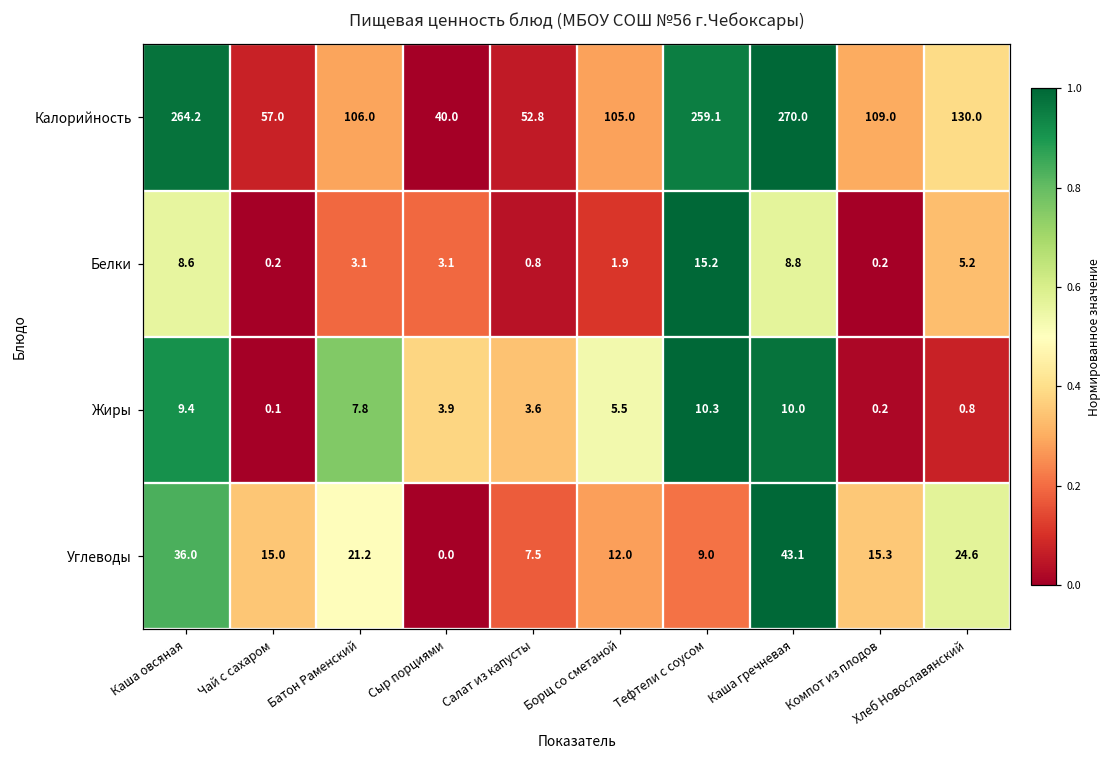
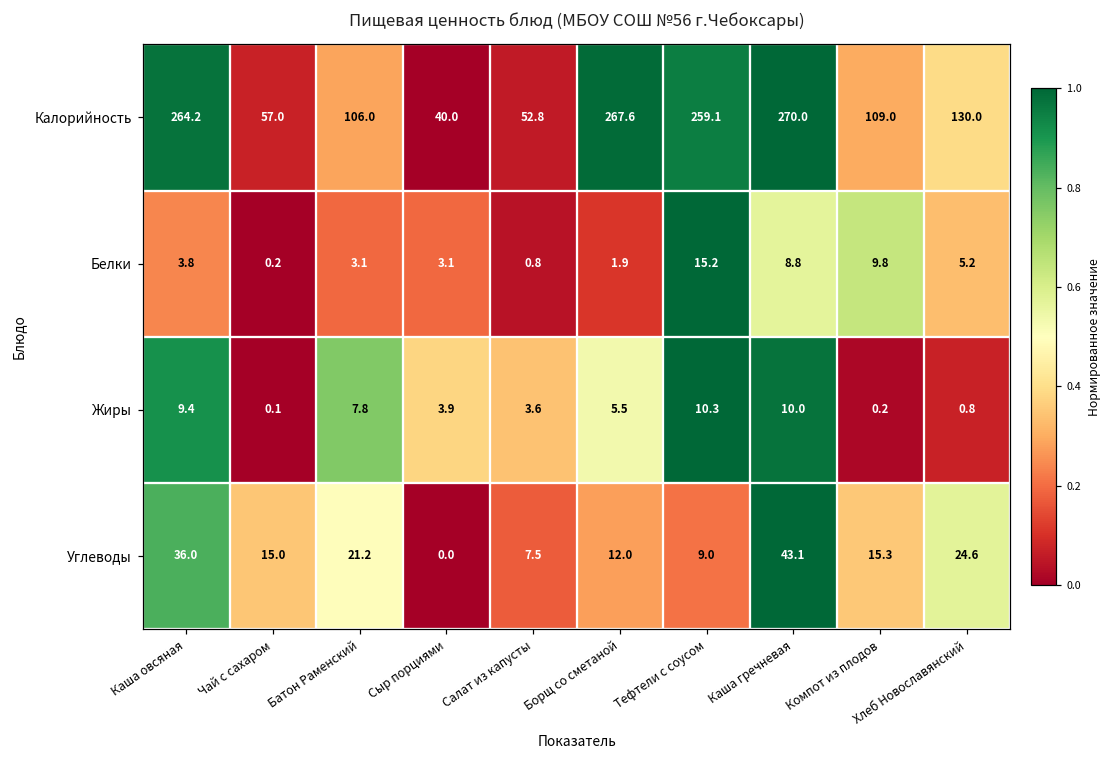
  {
    "Калорийность": {
      "Каша овсяная": 264.2,
      "Чай с сахаром": 57.0,
      "Батон Раменский": 106.0,
      "Сыр порциями": 40.0,
      "Салат из капусты": 52.8,
-     "Борщ со сметаной": 105.0,
+     "Борщ со сметаной": 267.6,
      "Тефтели с соусом": 259.1,
      "Каша гречневая": 270.0,
      "Компот из плодов": 109.0,
      "Хлеб Новославянский": 130.0
    },
    "Белки": {
-     "Каша овсяная": 8.6,
+     "Каша овсяная": 3.8,
      "Чай с сахаром": 0.2,
      "Батон Раменский": 3.1,
      "Сыр порциями": 3.1,
      "Салат из капусты": 0.8,
      "Борщ со сметаной": 1.9,
      "Тефтели с соусом": 15.2,
      "Каша гречневая": 8.8,
-     "Компот из плодов": 0.2,
+     "Компот из плодов": 9.8,
      "Хлеб Новославянский": 5.2
    },
    "Жиры": {
      "Каша овсяная": 9.4,
      "Чай с сахаром": 0.1,
      "Батон Раменский": 7.8,
      "Сыр порциями": 3.9,
      "Салат из капусты": 3.6,
      "Борщ со сметаной": 5.5,
      "Тефтели с соусом": 10.3,
      "Каша гречневая": 10.0,
      "Компот из плодов": 0.2,
      "Хлеб Новославянский": 0.8
    },
    "Углеводы": {
      "Каша овсяная": 36.0,
      "Чай с сахаром": 15.0,
      "Батон Раменский": 21.2,
      "Сыр порциями": 0.0,
      "Салат из капусты": 7.5,
      "Борщ со сметаной": 12.0,
      "Тефтели с соусом": 9.0,
      "Каша гречневая": 43.1,
      "Компот из плодов": 15.3,
      "Хлеб Новославянский": 24.6
    }
  }
